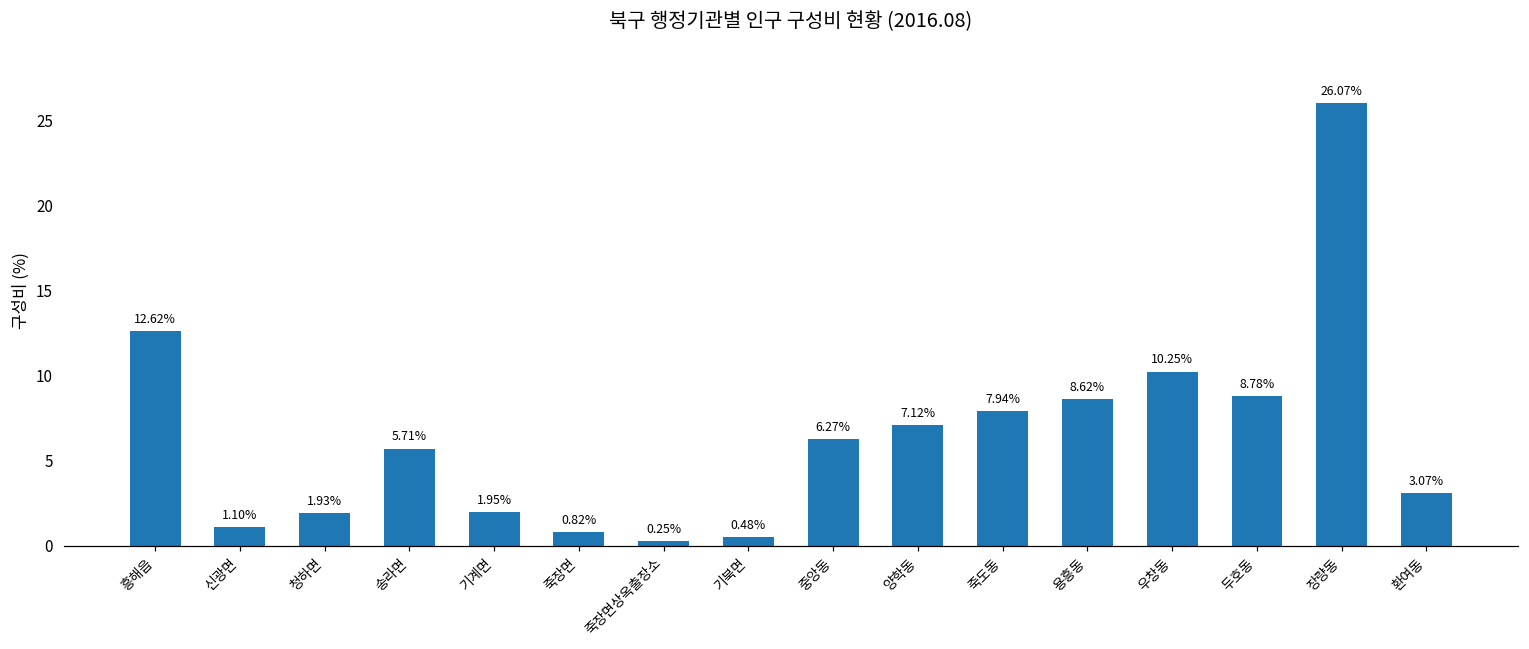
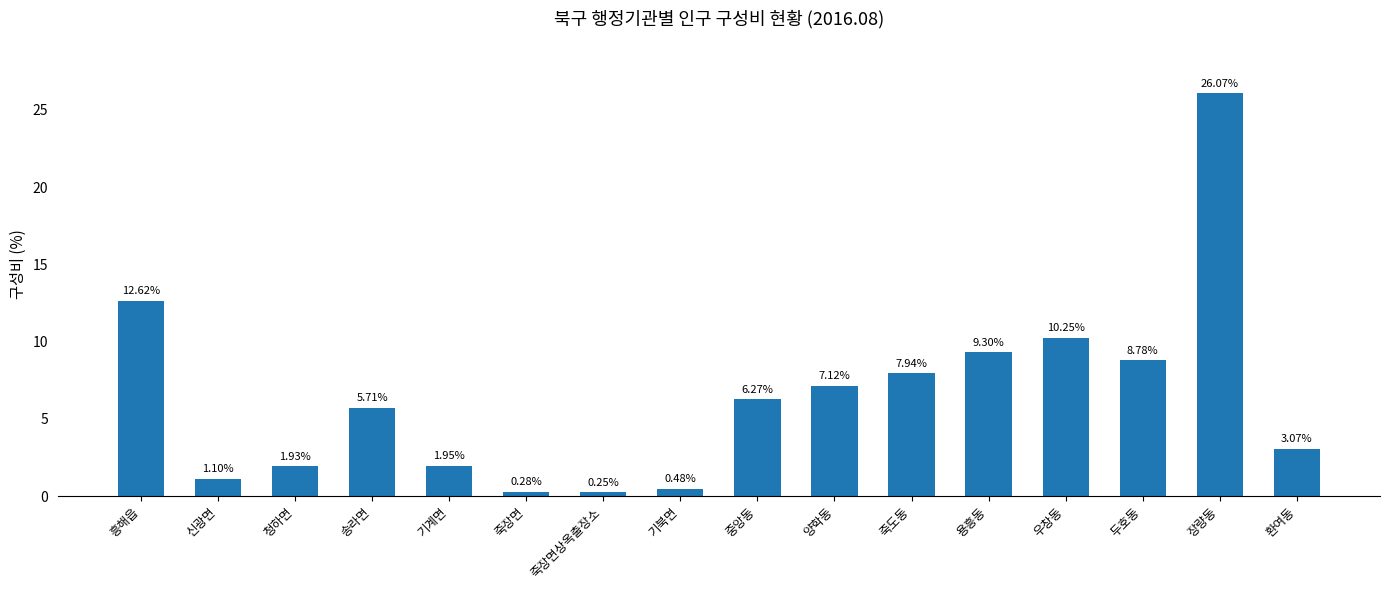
  {
    "흥해읍": "12.62%",
    "신광면": "1.10%",
    "청하면": "1.93%",
    "송라면": "5.71%",
    "기계면": "1.95%",
-   "죽장면": "0.82%",
+   "죽장면": "0.28%",
    "죽장면상옥출장소": "0.25%",
    "기북면": "0.48%",
    "중앙동": "6.27%",
    "양학동": "7.12%",
    "죽도동": "7.94%",
-   "용흥동": "8.62%",
+   "용흥동": "9.30%",
    "우창동": "10.25%",
    "두호동": "8.78%",
    "장량동": "26.07%",
    "환여동": "3.07%"
  }
